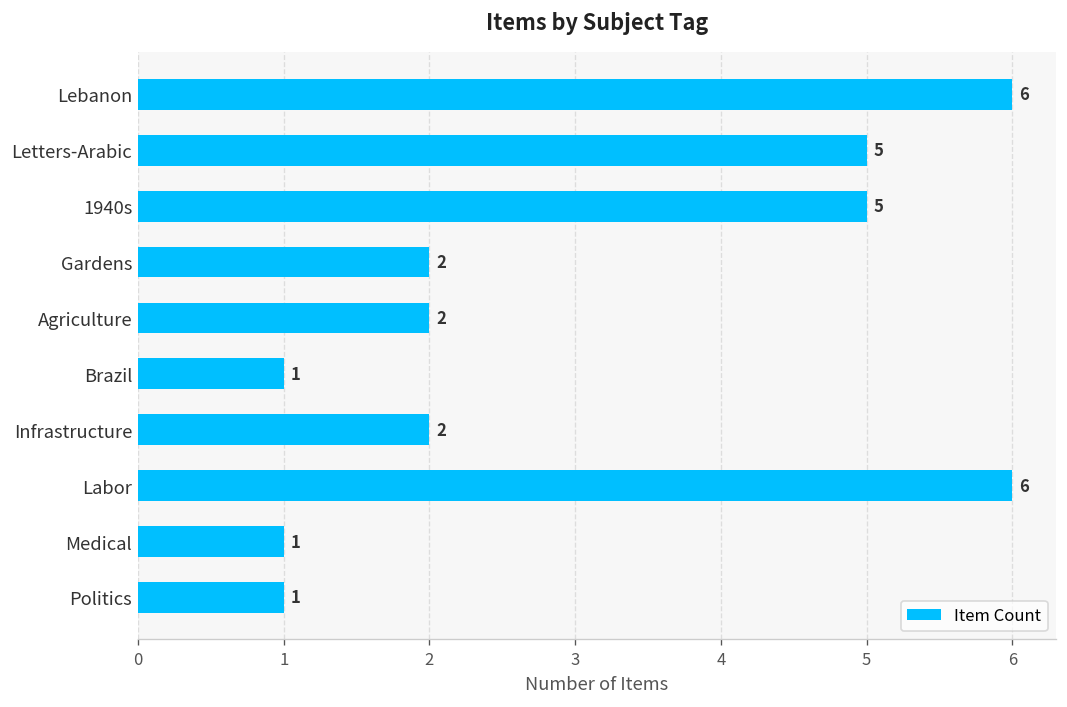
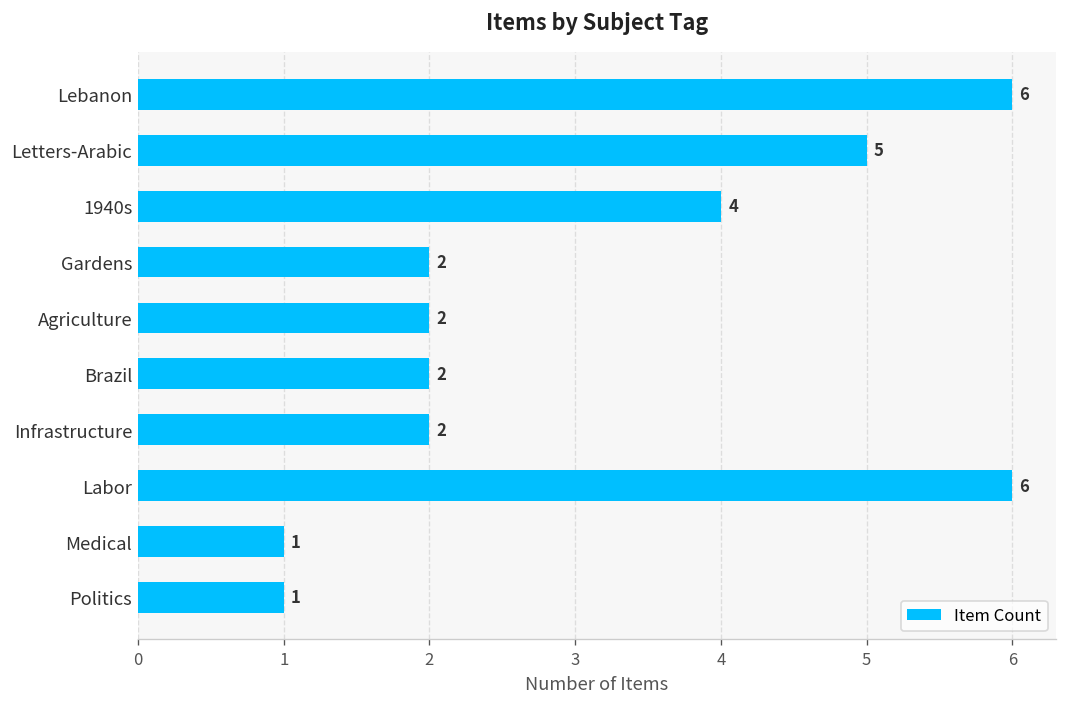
  {
    "Lebanon": 6,
    "Letters-Arabic": 5,
-   "1940s": 5,
+   "1940s": 4,
    "Gardens": 2,
    "Agriculture": 2,
-   "Brazil": 1,
+   "Brazil": 2,
    "Infrastructure": 2,
    "Labor": 6,
    "Medical": 1,
    "Politics": 1
  }
